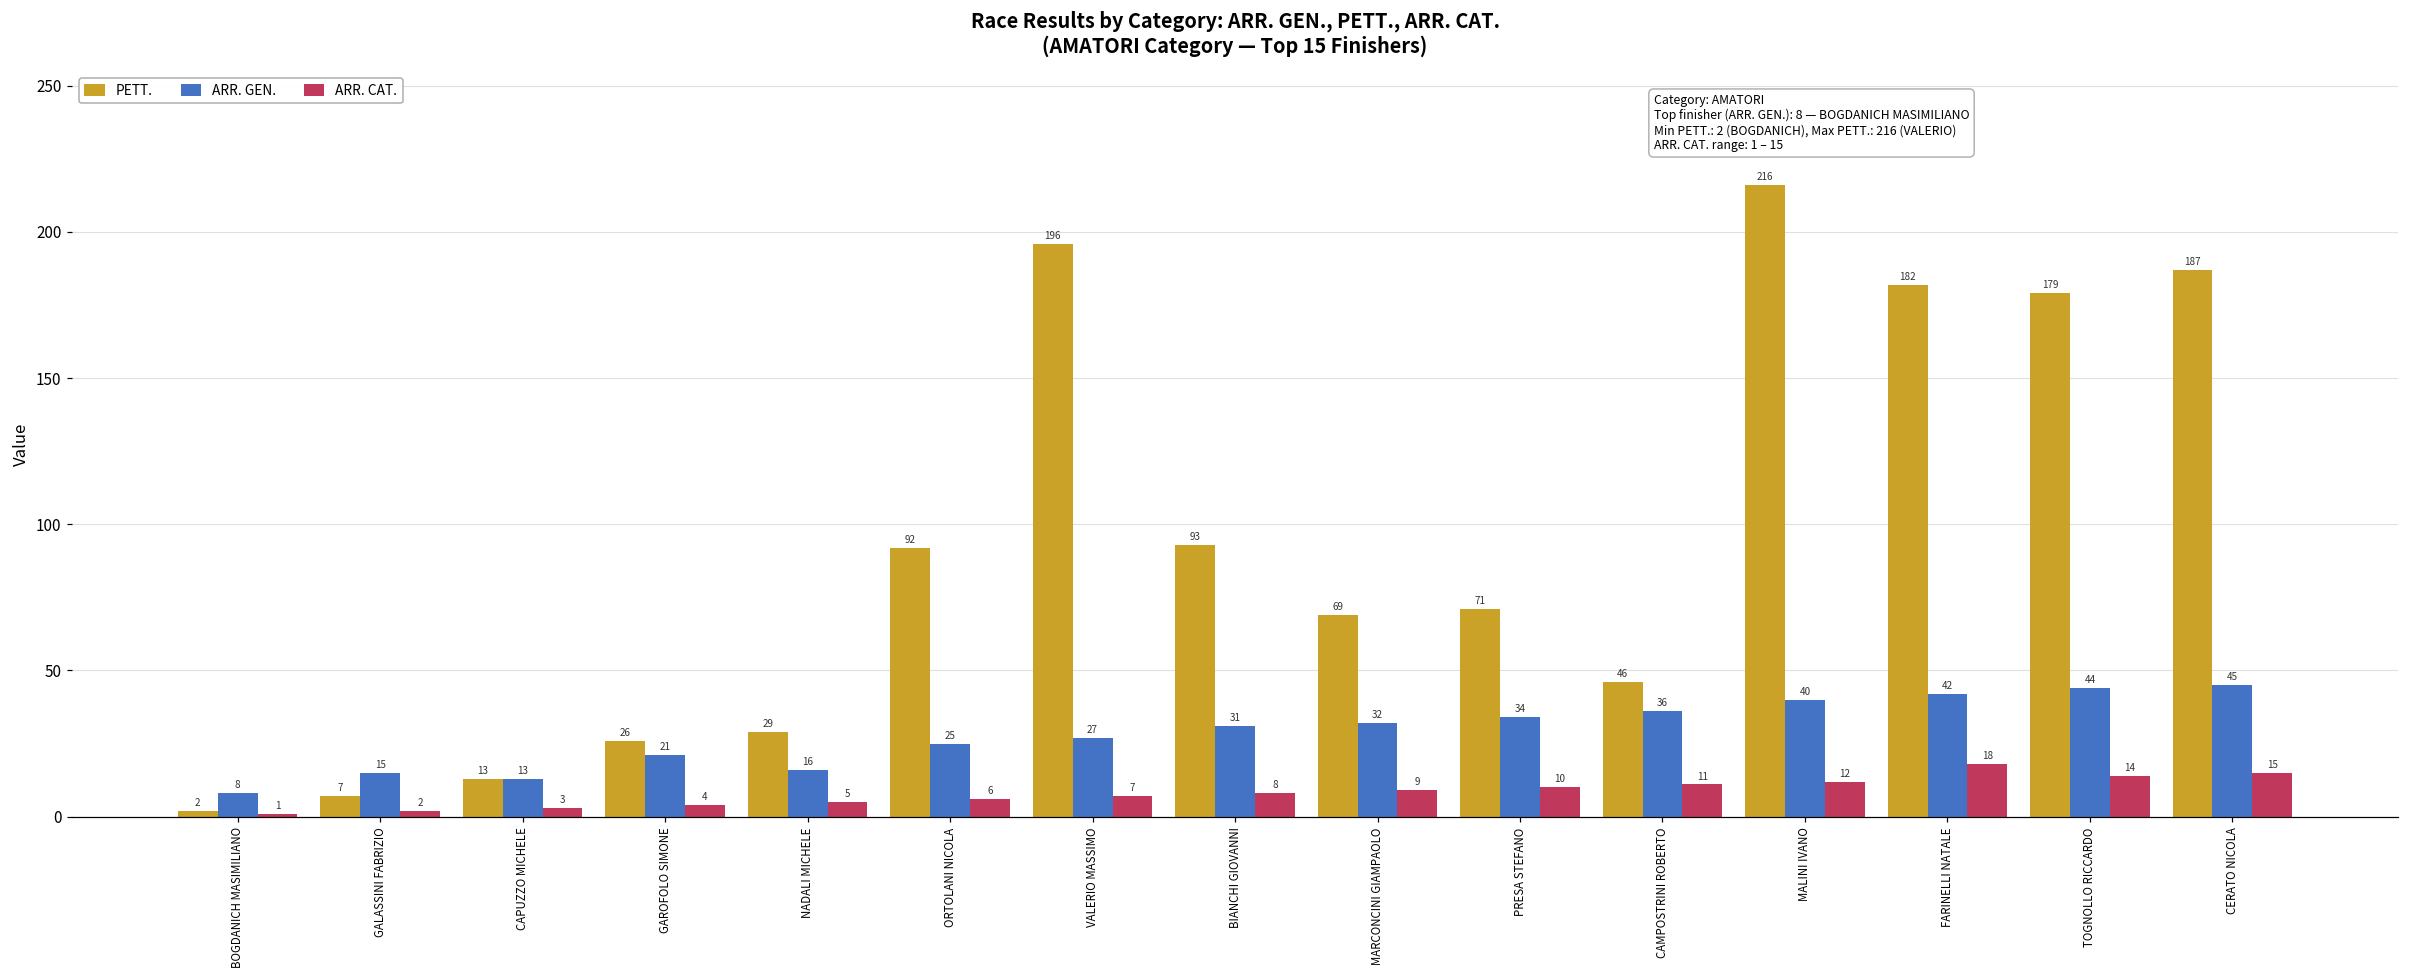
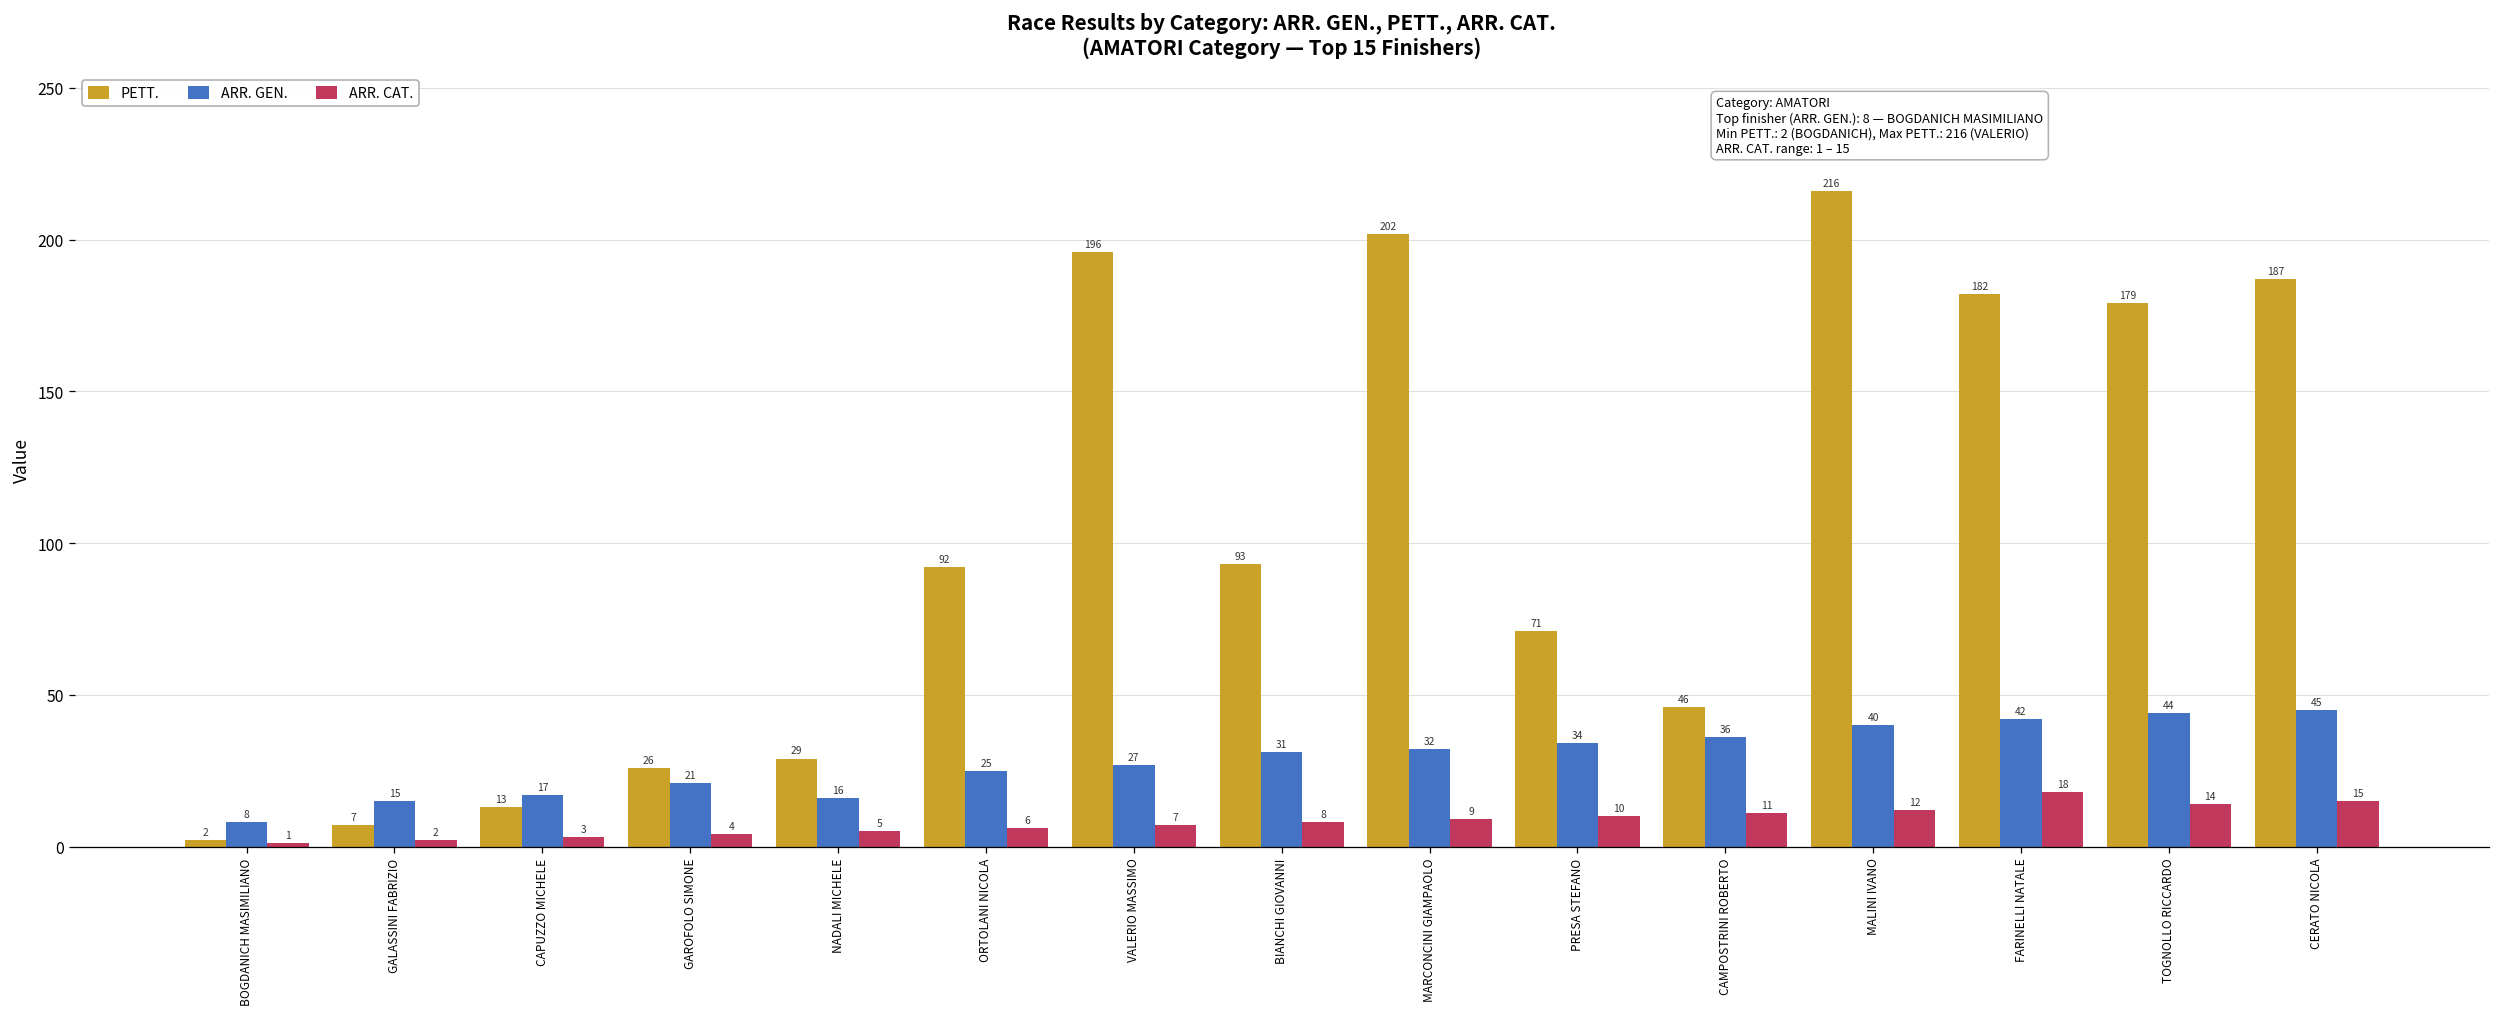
  {
    "PETT.": {
      "BOGDANICH MASIMILIANO": 2,
      "GALASSINI FABRIZIO": 7,
      "CAPUZZO MICHELE": 13,
      "GAROFOLO SIMONE": 26,
      "NADALI MICHELE": 29,
      "ORTOLANI NICOLA": 92,
      "VALERIO MASSIMO": 196,
      "BIANCHI GIOVANNI": 93,
-     "MARCONCINI GIAMPAOLO": 69,
+     "MARCONCINI GIAMPAOLO": 202,
      "PRESA STEFANO": 71,
      "CAMPOSTRINI ROBERTO": 46,
      "MALINI IVANO": 216,
      "FARINELLI NATALE": 182,
      "TOGNOLLO RICCARDO": 179,
      "CERATO NICOLA": 187
    },
    "ARR. GEN.": {
      "BOGDANICH MASIMILIANO": 8,
      "GALASSINI FABRIZIO": 15,
-     "CAPUZZO MICHELE": 13,
+     "CAPUZZO MICHELE": 17,
      "GAROFOLO SIMONE": 21,
      "NADALI MICHELE": 16,
      "ORTOLANI NICOLA": 25,
      "VALERIO MASSIMO": 27,
      "BIANCHI GIOVANNI": 31,
      "MARCONCINI GIAMPAOLO": 32,
      "PRESA STEFANO": 34,
      "CAMPOSTRINI ROBERTO": 36,
      "MALINI IVANO": 40,
      "FARINELLI NATALE": 42,
      "TOGNOLLO RICCARDO": 44,
      "CERATO NICOLA": 45
    },
    "ARR. CAT.": {
      "BOGDANICH MASIMILIANO": 1,
      "GALASSINI FABRIZIO": 2,
      "CAPUZZO MICHELE": 3,
      "GAROFOLO SIMONE": 4,
      "NADALI MICHELE": 5,
      "ORTOLANI NICOLA": 6,
      "VALERIO MASSIMO": 7,
      "BIANCHI GIOVANNI": 8,
      "MARCONCINI GIAMPAOLO": 9,
      "PRESA STEFANO": 10,
      "CAMPOSTRINI ROBERTO": 11,
      "MALINI IVANO": 12,
      "FARINELLI NATALE": 18,
      "TOGNOLLO RICCARDO": 14,
      "CERATO NICOLA": 15
    }
  }
